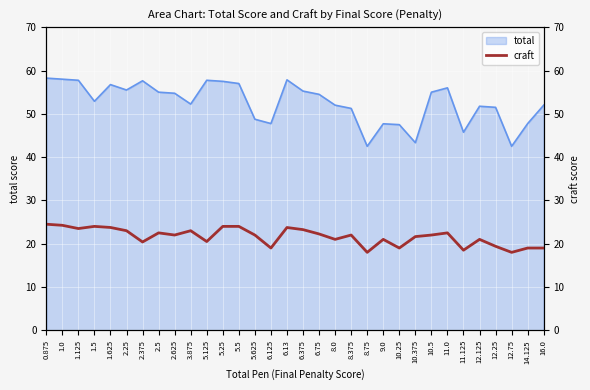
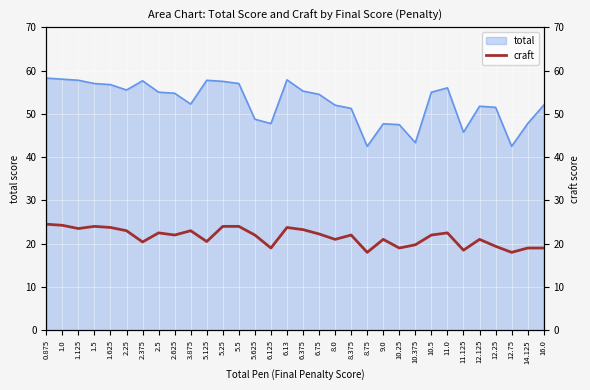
  {
    "total": {
      "0.875": 58,
      "1.0": 58,
      "1.125": 58,
-     "1.5": 53,
+     "1.5": 57,
      "1.625": 57,
      "2.25": 56,
      "2.375": 58,
      "2.5": 55,
      "2.625": 55,
      "3.875": 52,
      "5.125": 58,
      "5.25": 58,
      "5.5": 57,
      "5.625": 49,
      "6.125": 48,
      "6.13": 58,
      "6.375": 55,
      "6.75": 55,
      "8.0": 52,
      "8.375": 51,
      "8.75": 43,
      "9.0": 48,
      "10.25": 48,
      "10.375": 43,
      "10.5": 55,
      "11.0": 56,
      "11.125": 46,
      "12.125": 52,
      "12.25": 52,
      "12.75": 43,
      "14.125": 48,
      "16.0": 52
    },
    "craft": {
      "0.875": 25,
      "1.0": 24,
      "1.125": 24,
      "1.5": 24,
      "1.625": 24,
      "2.25": 23,
      "2.375": 20,
      "2.5": 23,
      "2.625": 22,
      "3.875": 23,
      "5.125": 21,
      "5.25": 24,
      "5.5": 24,
      "5.625": 22,
      "6.125": 19,
      "6.13": 24,
      "6.375": 23,
      "6.75": 22,
      "8.0": 21,
      "8.375": 22,
      "8.75": 18,
      "9.0": 21,
      "10.25": 19,
-     "10.375": 22,
+     "10.375": 20,
      "10.5": 22,
      "11.0": 23,
      "11.125": 19,
      "12.125": 21,
      "12.25": 19,
      "12.75": 18,
      "14.125": 19,
      "16.0": 19
    }
  }
